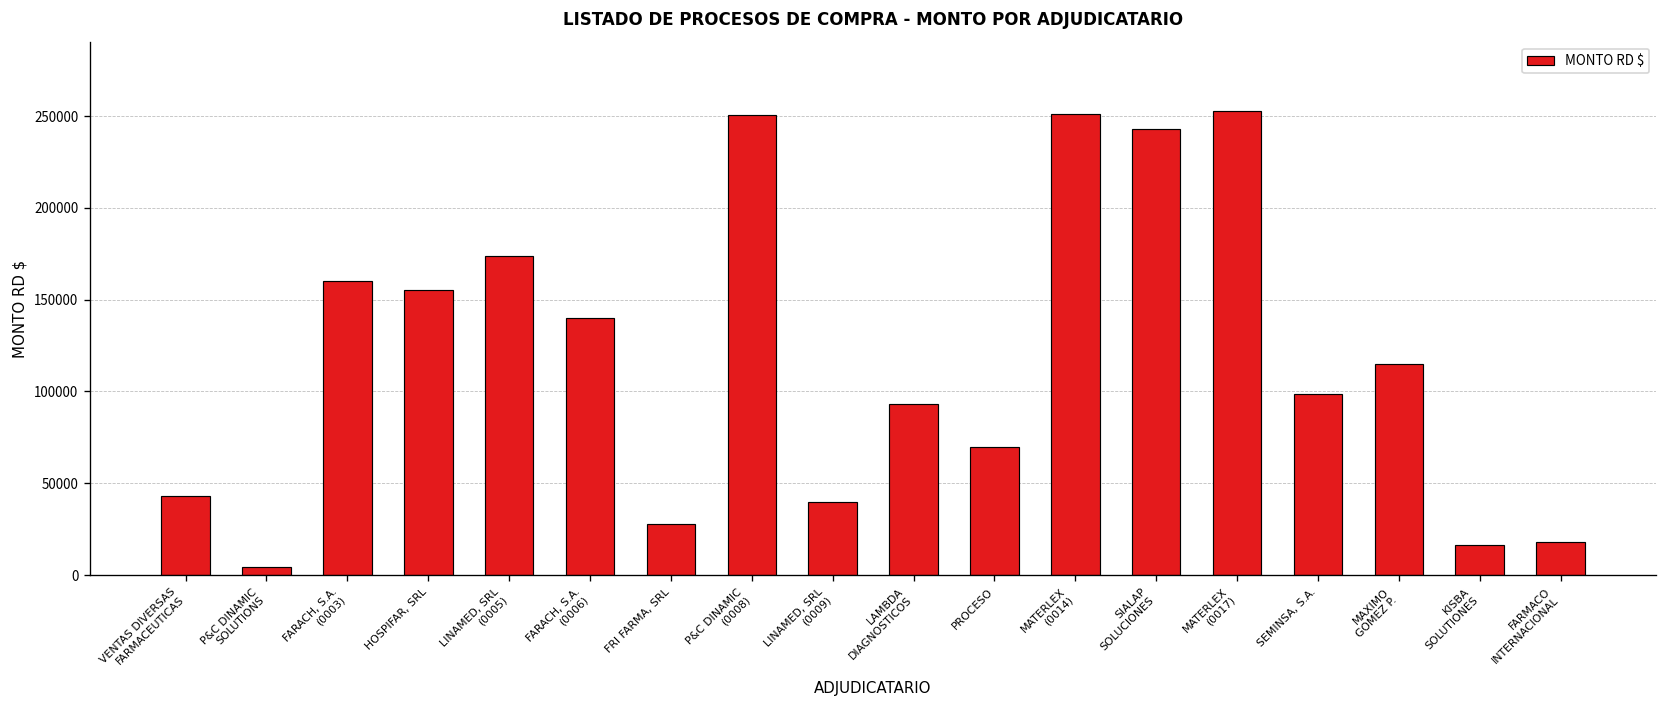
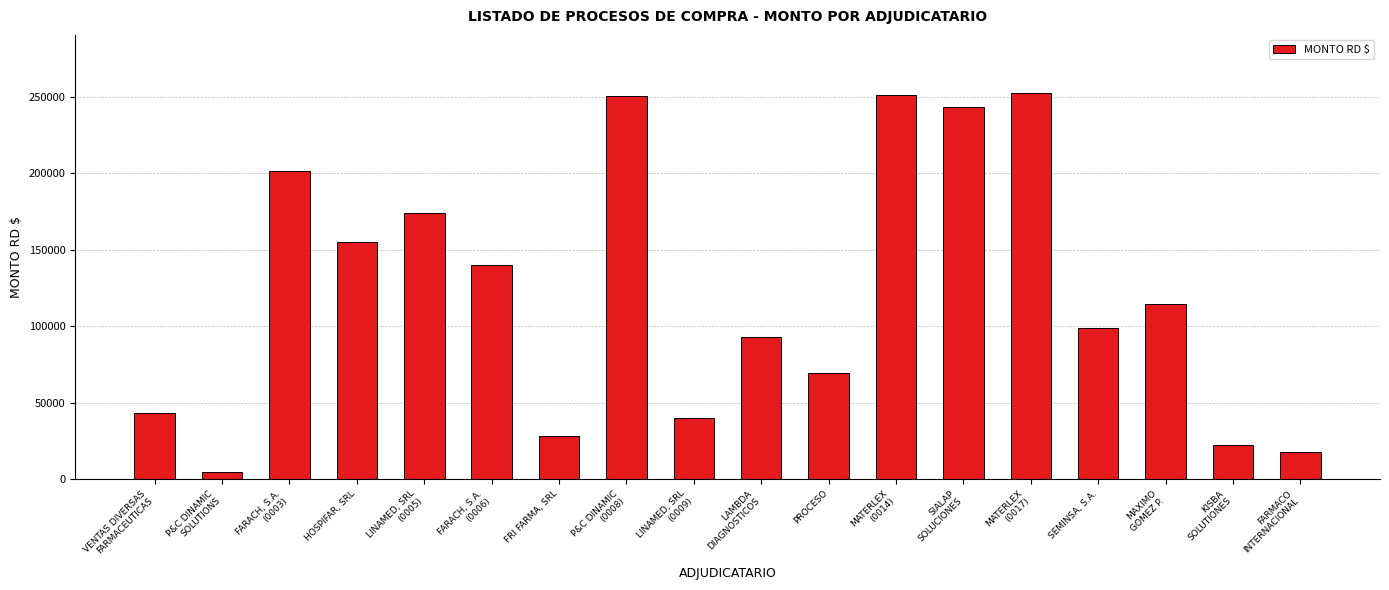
  {
    "VENTAS DIVERSAS FARMACEUTICAS": 43000,
    "P&C DINAMIC SOLUTIONS": 5000,
-   "FARACH, S.A. (0003)": 160000,
+   "FARACH, S.A. (0003)": 201000,
    "HOSPIFAR, SRL": 155000,
    "LINAMED, SRL (0005)": 174000,
    "FARACH, S.A. (0006)": 140000,
    "FRI FARMA, SRL": 28000,
    "P&C DINAMIC (0008)": 250000,
    "LINAMED, SRL (0009)": 40000,
    "LAMBDA DIAGNOSTICOS": 93000,
    "PROCESO": 70000,
    "MATERLEX (0014)": 251000,
    "SIALAP SOLUCIONES": 243000,
    "MATERLEX (0017)": 253000,
    "SEMINSA, S.A.": 99000,
    "MAXIMO GOMEZ P.": 115000,
-   "KISBA SOLUTIONES": 16000,
+   "KISBA SOLUTIONES": 22000,
    "FARMACO INTERNACIONAL": 18000
  }
